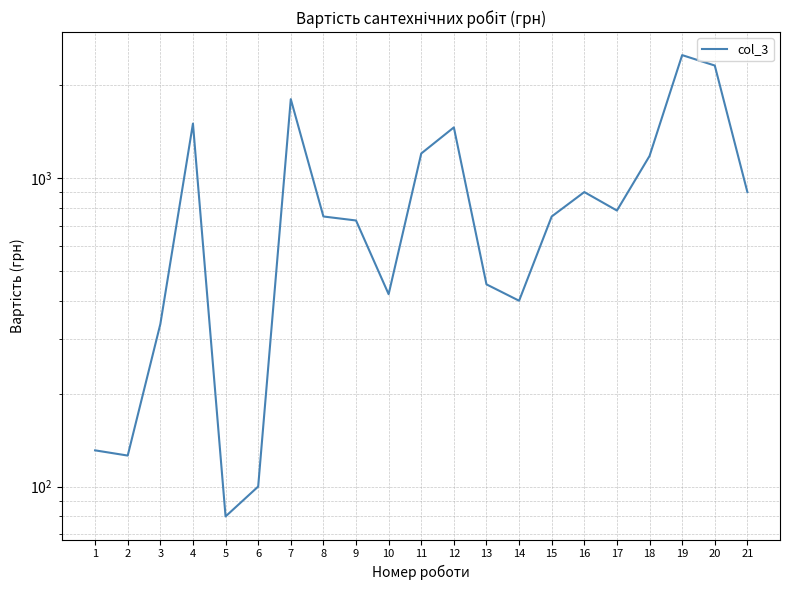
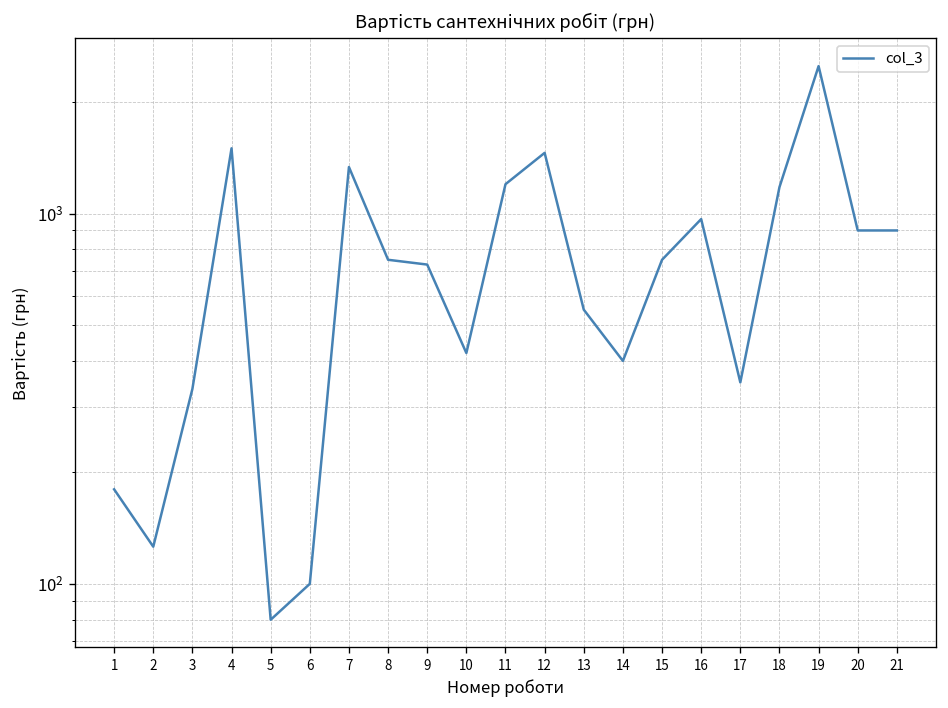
  {
-   "1": 131,
+   "1": 180,
    "2": 126,
    "3": 340,
    "4": 1500,
    "5": 80,
    "6": 100,
-   "7": 1800,
+   "7": 1340,
    "8": 750,
    "9": 730,
    "10": 420,
    "11": 1200,
    "12": 1500,
-   "13": 450,
+   "13": 550,
    "14": 400,
    "15": 750,
-   "16": 900,
-   "17": 780,
+   "16": 970,
+   "17": 350,
    "18": 1180,
    "19": 2500,
-   "20": 2300,
+   "20": 900,
    "21": 900
  }
